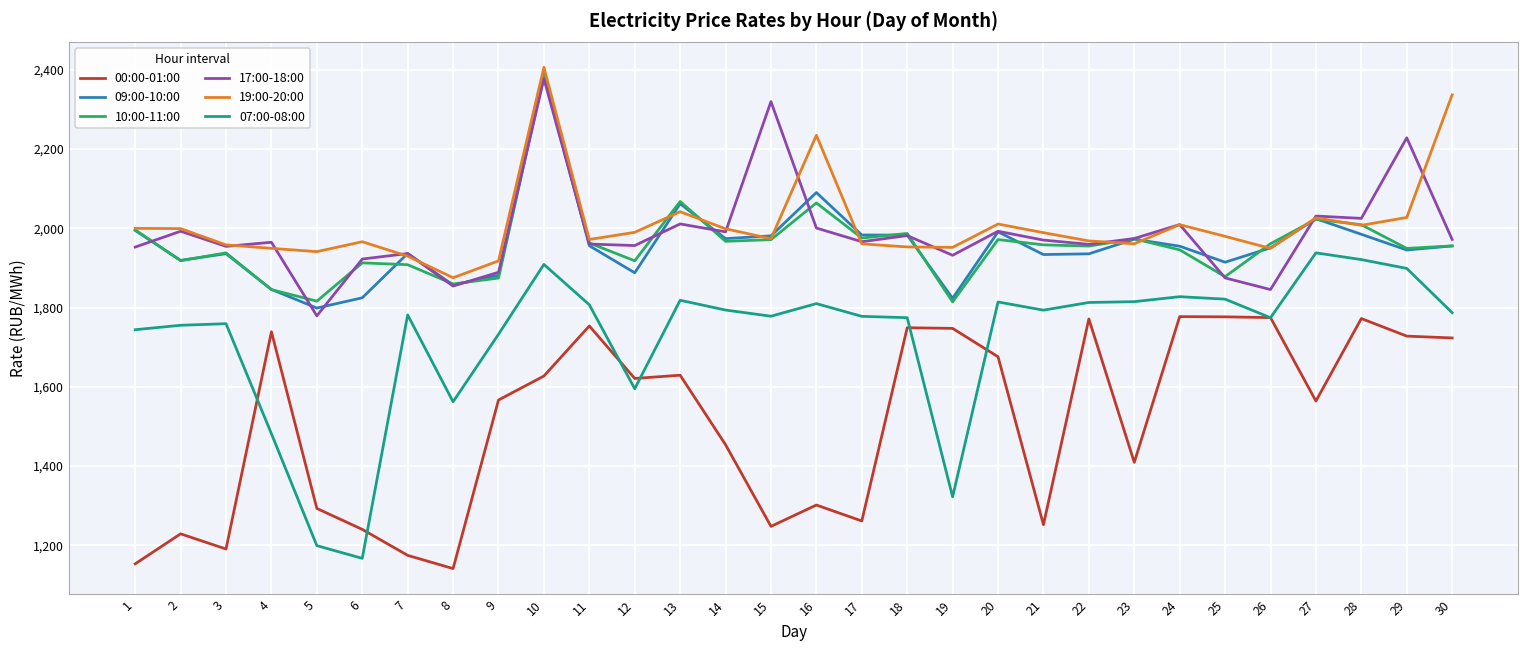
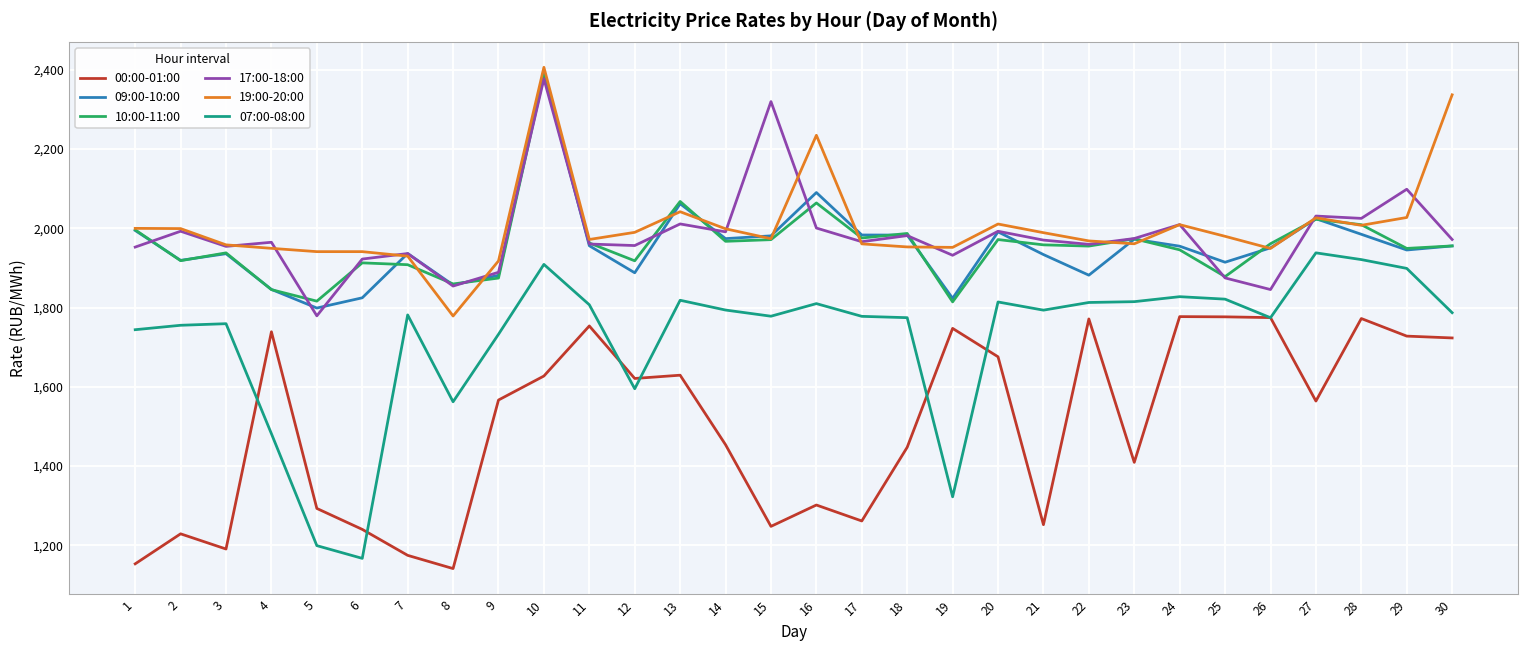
  {
    "00:00-01:00": {
      "1": "1,150",
      "2": "1,230",
      "3": "1,190",
      "4": "1,740",
      "5": "1,290",
      "6": "1,240",
      "7": "1,170",
      "8": "1,140",
      "9": "1,570",
      "10": "1,630",
      "11": "1,750",
      "12": "1,620",
      "13": "1,630",
      "14": "1,450",
      "15": "1,250",
      "16": "1,300",
      "17": "1,260",
-     "18": "1,750",
+     "18": "1,450",
      "19": "1,750",
      "20": "1,680",
      "21": "1,250",
      "22": "1,770",
      "23": "1,410",
      "24": "1,780",
      "25": "1,780",
      "27": "1,560",
      "28": "1,770",
      "29": "1,730",
      "30": "1,720"
    },
    "09:00-10:00": {
      "5": "1,800",
      "6": "1,820",
      "12": "1,890",
      "15": "1,980",
      "16": "2,090",
      "17": "1,980",
      "19": "1,820",
      "21": "1,930",
-     "22": "1,940",
+     "22": "1,880",
      "24": "1,950",
      "25": "1,910",
      "28": "1,980"
    },
    "17:00-18:00": {
      "1": "1,950",
      "4": "1,960",
      "5": "1,780",
      "6": "1,920",
      "9": "1,890",
      "10": "2,380",
      "12": "1,960",
      "13": "2,010",
      "14": "1,990",
      "15": "2,320",
      "16": "2,000",
      "19": "1,930",
      "21": "1,970",
      "26": "1,850",
      "28": "2,030",
-     "29": "2,230",
+     "29": "2,100",
      "30": "1,970"
    },
    "19:00-20:00": {
      "4": "1,950",
      "5": "1,940",
-     "6": "1,970",
-     "8": "1,880",
+     "6": "1,940",
+     "8": "1,780",
      "9": "1,920",
      "10": "2,410",
      "11": "1,970",
      "12": "1,990",
      "13": "2,040",
      "14": "2,000",
      "16": "2,230",
      "18": "1,950",
      "19": "1,950",
      "20": "2,010",
      "21": "1,990",
      "22": "1,970",
      "23": "1,960",
      "25": "1,980",
      "29": "2,030",
      "30": "2,340"
    }
  }
